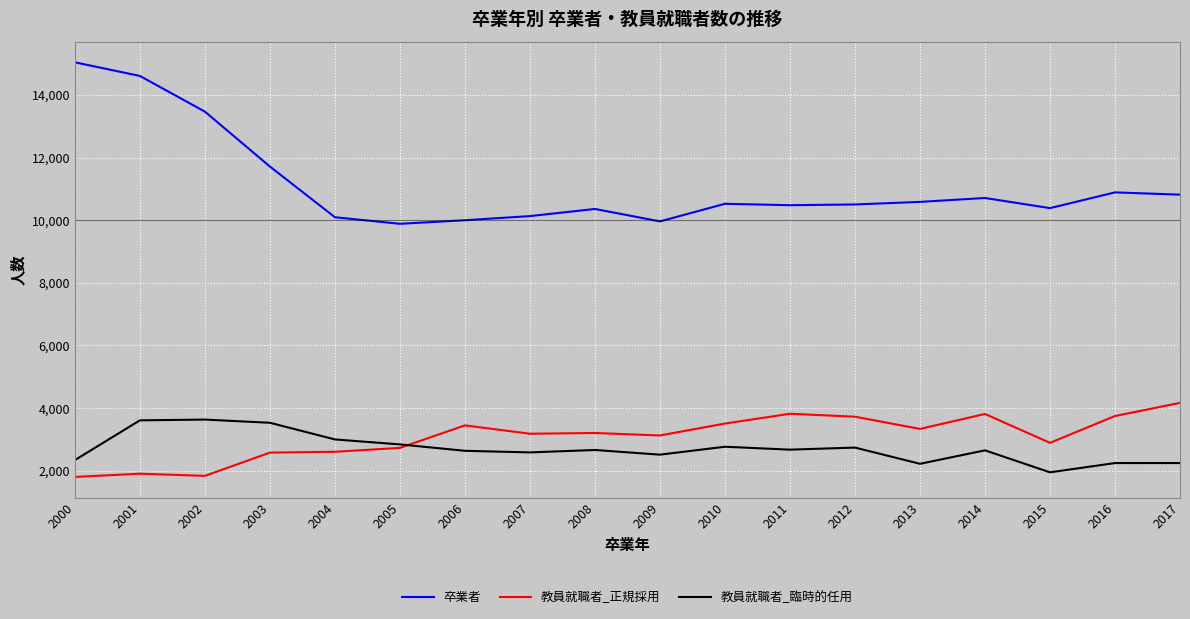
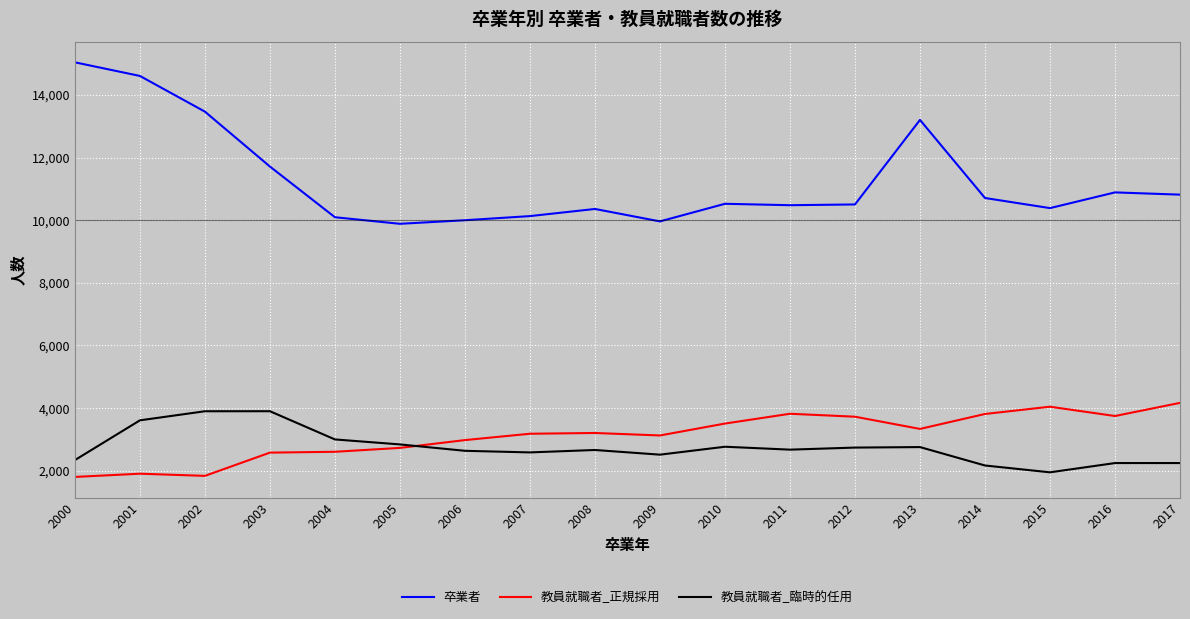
  {
    "卒業者": {
      "2000": "15,000",
      "2001": "14,600",
      "2002": "13,500",
      "2003": "11,700",
      "2004": "10,100",
      "2005": "9,900",
      "2006": "10,000",
      "2007": "10,100",
      "2008": "10,400",
      "2009": "10,000",
      "2010": "10,500",
      "2011": "10,500",
      "2012": "10,500",
-     "2013": "10,600",
+     "2013": "13,200",
      "2014": "10,700",
      "2015": "10,400",
      "2016": "10,900",
      "2017": "10,800"
    },
    "教員就職者_正規採用": {
      "2000": "1,800",
      "2001": "1,900",
      "2002": "1,800",
      "2003": "2,600",
      "2004": "2,600",
      "2005": "2,700",
-     "2006": "3,400",
+     "2006": "3,000",
      "2007": "3,200",
      "2008": "3,200",
      "2009": "3,100",
      "2010": "3,500",
      "2011": "3,800",
      "2012": "3,700",
      "2013": "3,300",
      "2014": "3,800",
-     "2015": "2,900",
+     "2015": "4,000",
      "2016": "3,700",
      "2017": "4,200"
    },
    "教員就職者_臨時的任用": {
      "2000": "2,300",
      "2001": "3,600",
-     "2002": "3,600",
-     "2003": "3,500",
+     "2002": "3,900",
+     "2003": "3,900",
      "2004": "3,000",
      "2005": "2,800",
      "2006": "2,600",
      "2007": "2,600",
      "2008": "2,700",
      "2009": "2,500",
      "2010": "2,800",
      "2011": "2,700",
      "2012": "2,700",
-     "2013": "2,200",
-     "2014": "2,700",
+     "2013": "2,800",
+     "2014": "2,200",
      "2015": "2,000",
      "2016": "2,200",
      "2017": "2,200"
    }
  }
